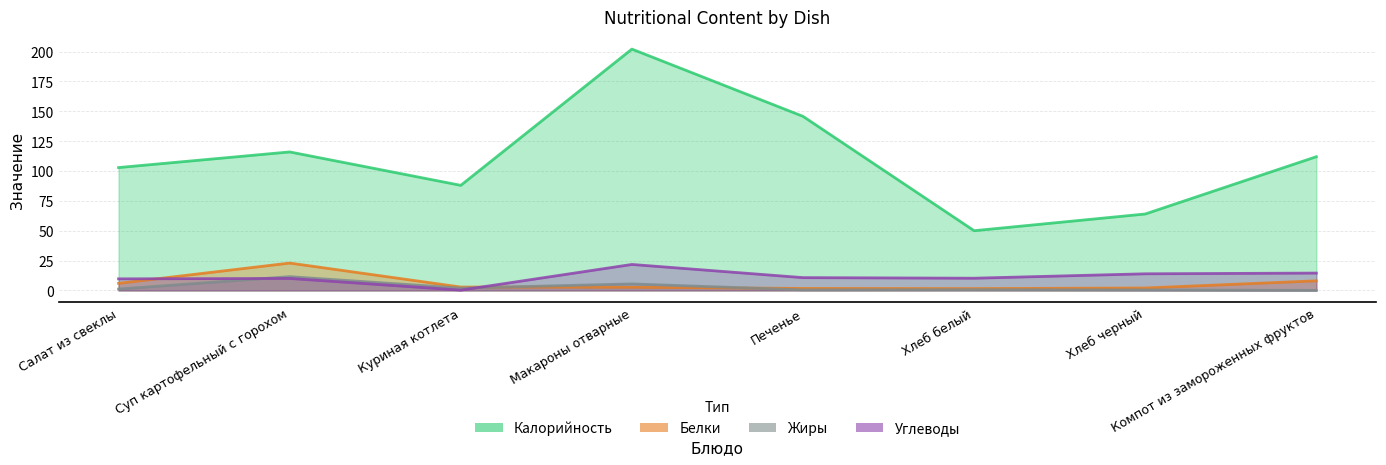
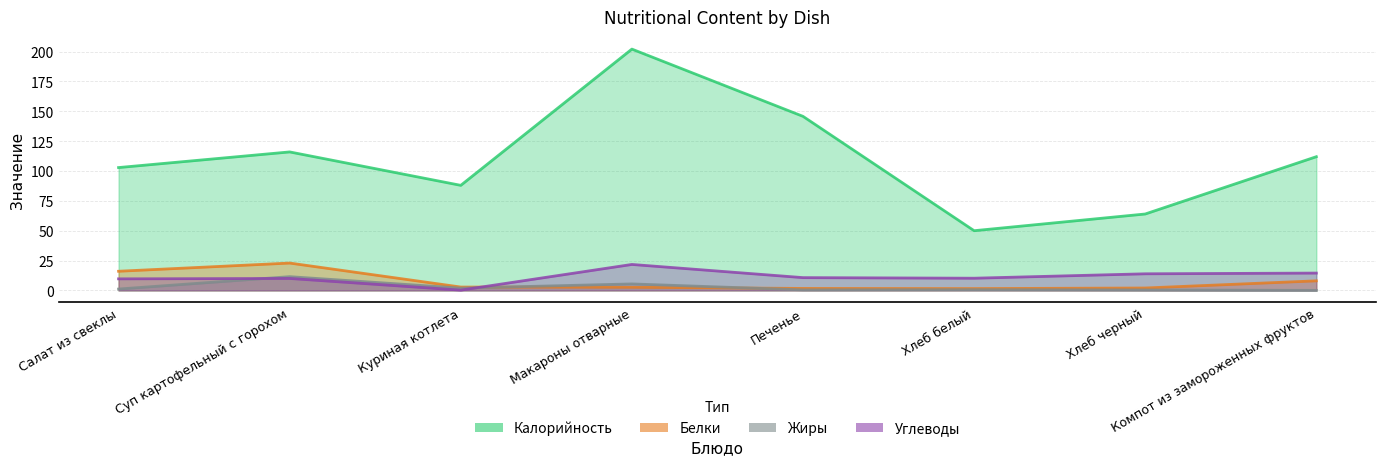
  {
    "Белки": {
-     "Салат из свеклы": 6,
+     "Салат из свеклы": 16,
      "Суп картофельный с горохом": 23,
      "Макароны отварные": 3,
      "Компот из замороженных фруктов": 8
    }
  }
